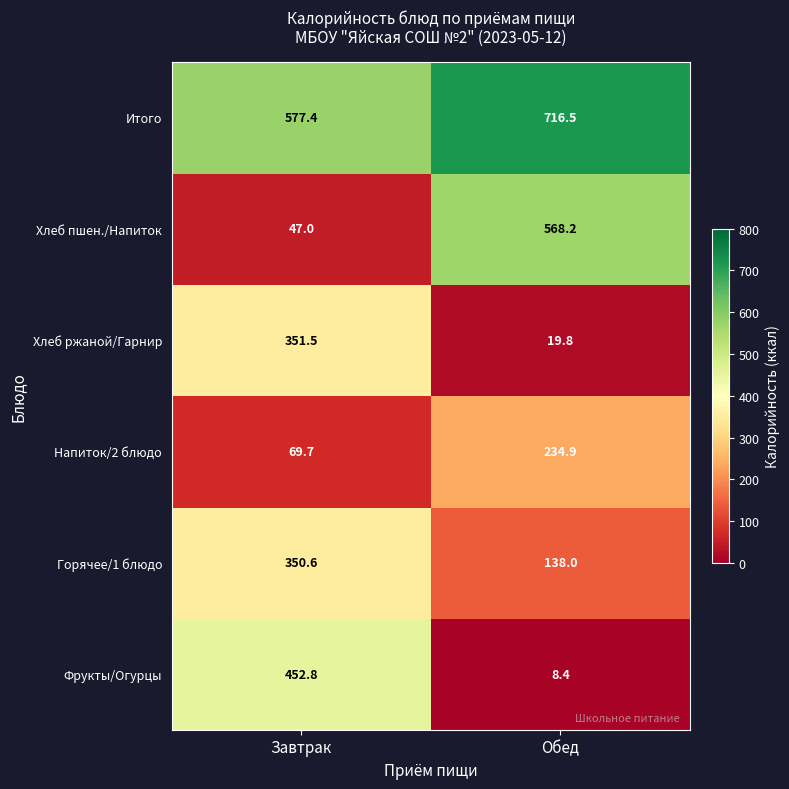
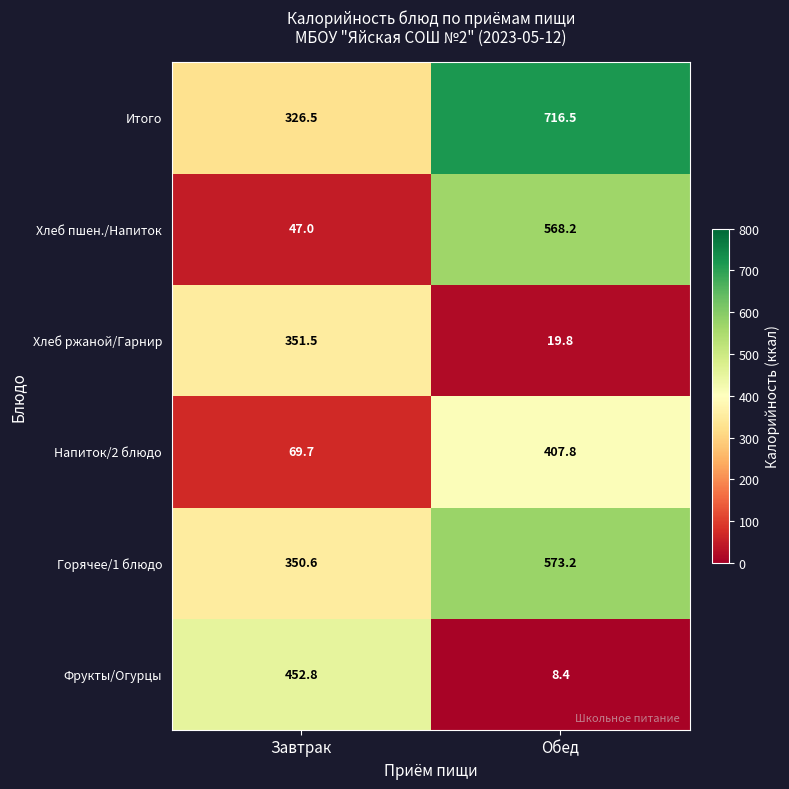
  {
    "Итого": {
-     "Завтрак": 577.4,
+     "Завтрак": 326.5,
      "Обед": 716.5
    },
    "Хлеб пшен./Напиток": {
      "Завтрак": 47.0,
      "Обед": 568.2
    },
    "Хлеб ржаной/Гарнир": {
      "Завтрак": 351.5,
      "Обед": 19.8
    },
    "Напиток/2 блюдо": {
      "Завтрак": 69.7,
-     "Обед": 234.9
+     "Обед": 407.8
    },
    "Горячее/1 блюдо": {
      "Завтрак": 350.6,
-     "Обед": 138.0
+     "Обед": 573.2
    },
    "Фрукты/Огурцы": {
      "Завтрак": 452.8
    }
  }
